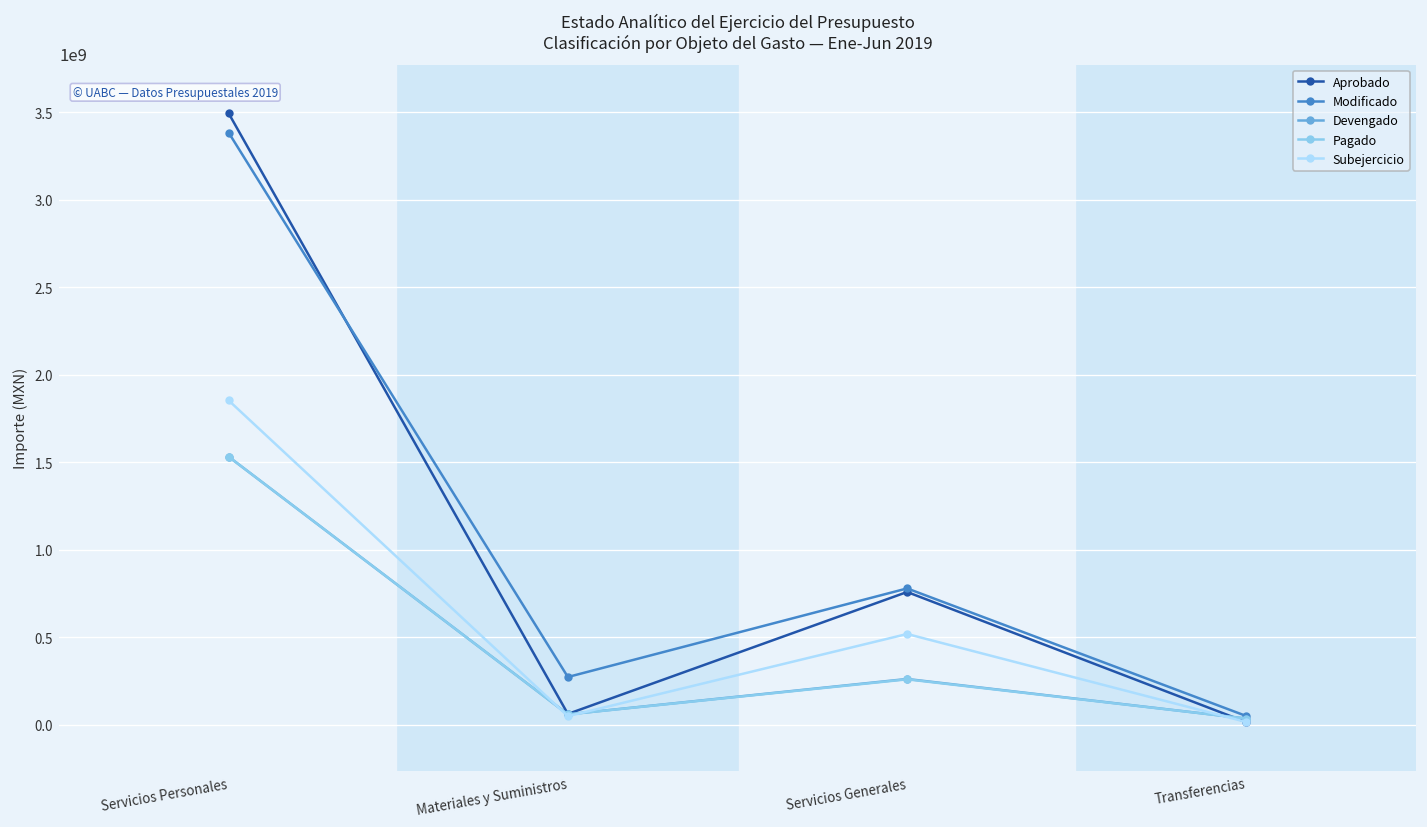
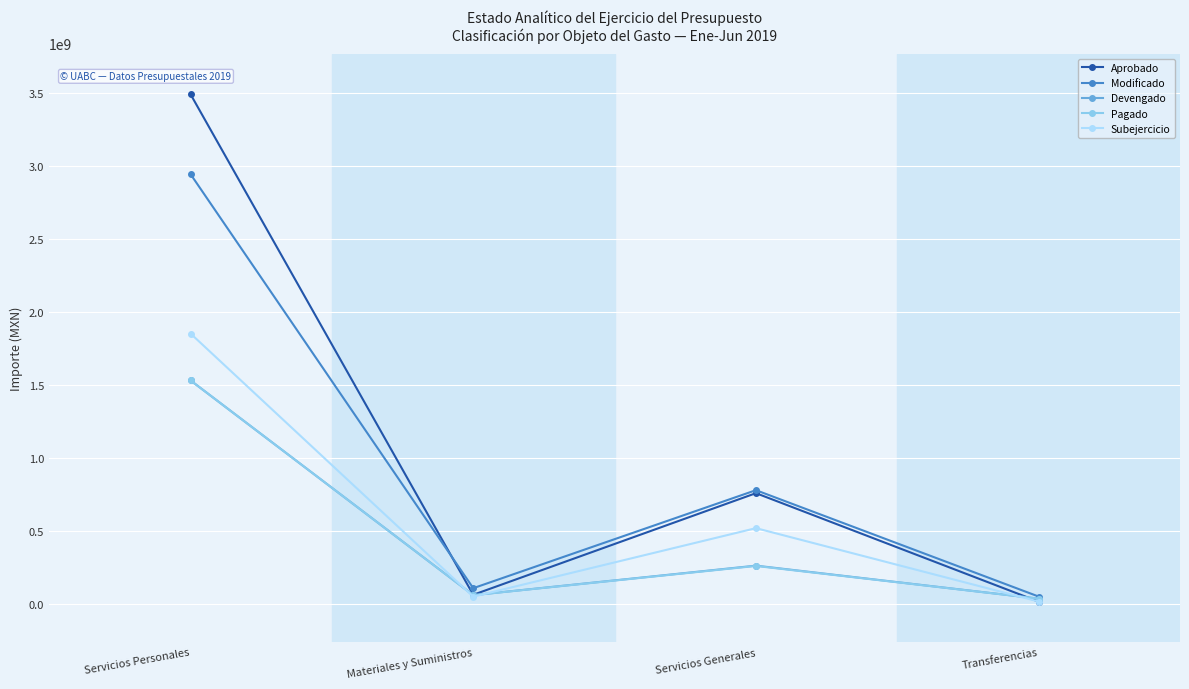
  {
    "Aprobado": {
      "Servicios Generales": 760000000
    },
    "Modificado": {
-     "Servicios Personales": 3380000000,
-     "Materiales y Suministros": 270000000,
+     "Servicios Personales": 2950000000,
+     "Materiales y Suministros": 110000000,
      "Servicios Generales": 780000000
    }
  }
